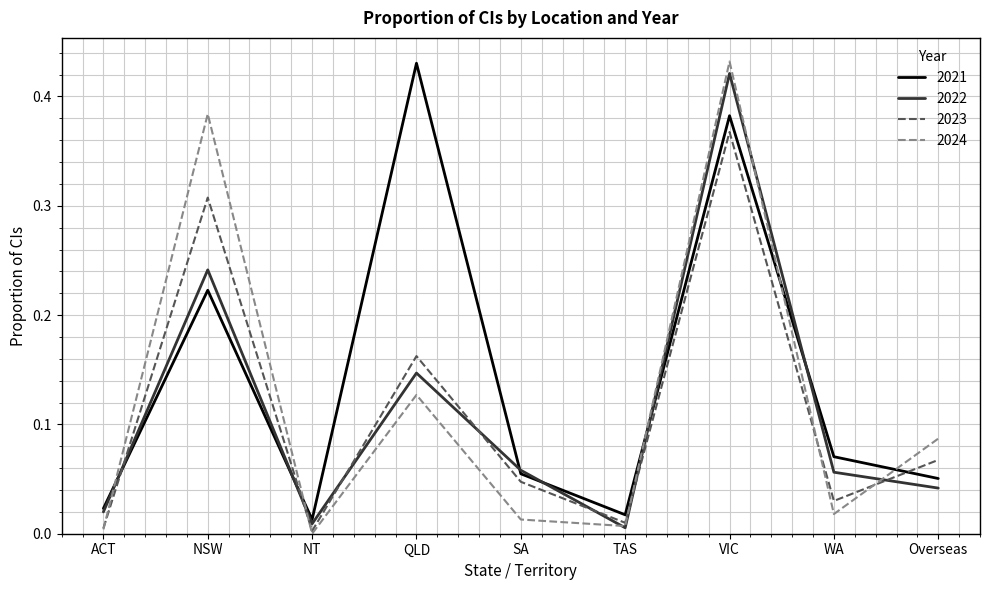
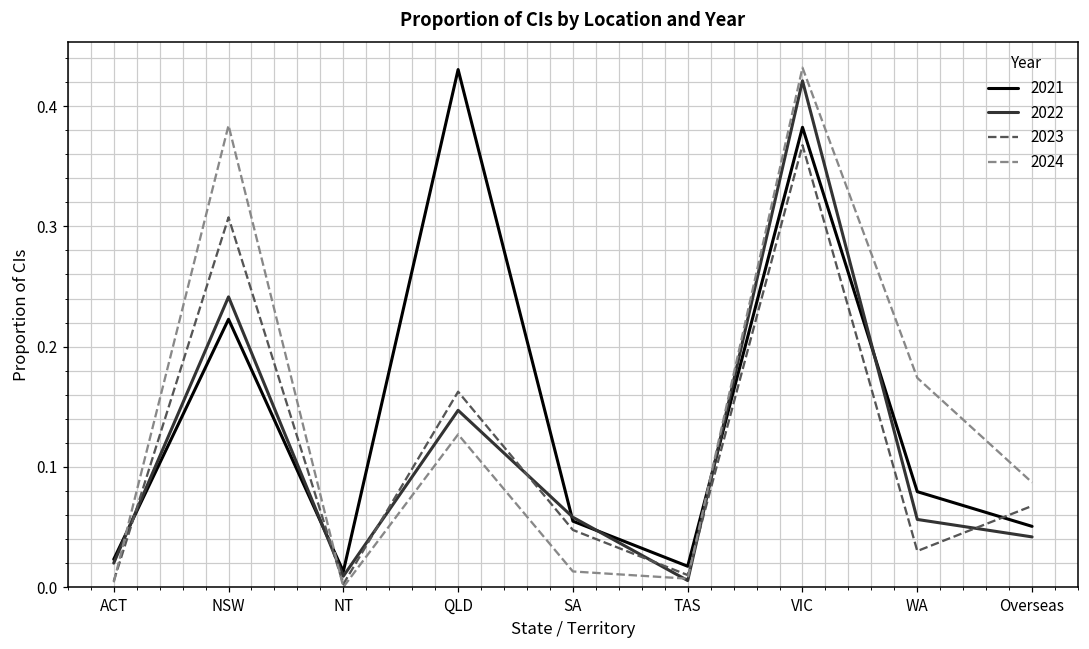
  {
    "2021": {
      "ACT": 0.023,
      "NSW": 0.223,
      "NT": 0.013,
      "QLD": 0.430,
      "SA": 0.055,
      "TAS": 0.017,
      "VIC": 0.382,
-     "WA": 0.070,
+     "WA": 0.079,
      "Overseas": 0.051
    },
    "2024": {
      "NSW": 0.384,
      "NT": 0.000,
      "QLD": 0.127,
      "SA": 0.013,
      "VIC": 0.432,
-     "WA": 0.018,
+     "WA": 0.174,
      "Overseas": 0.087
    }
  }
